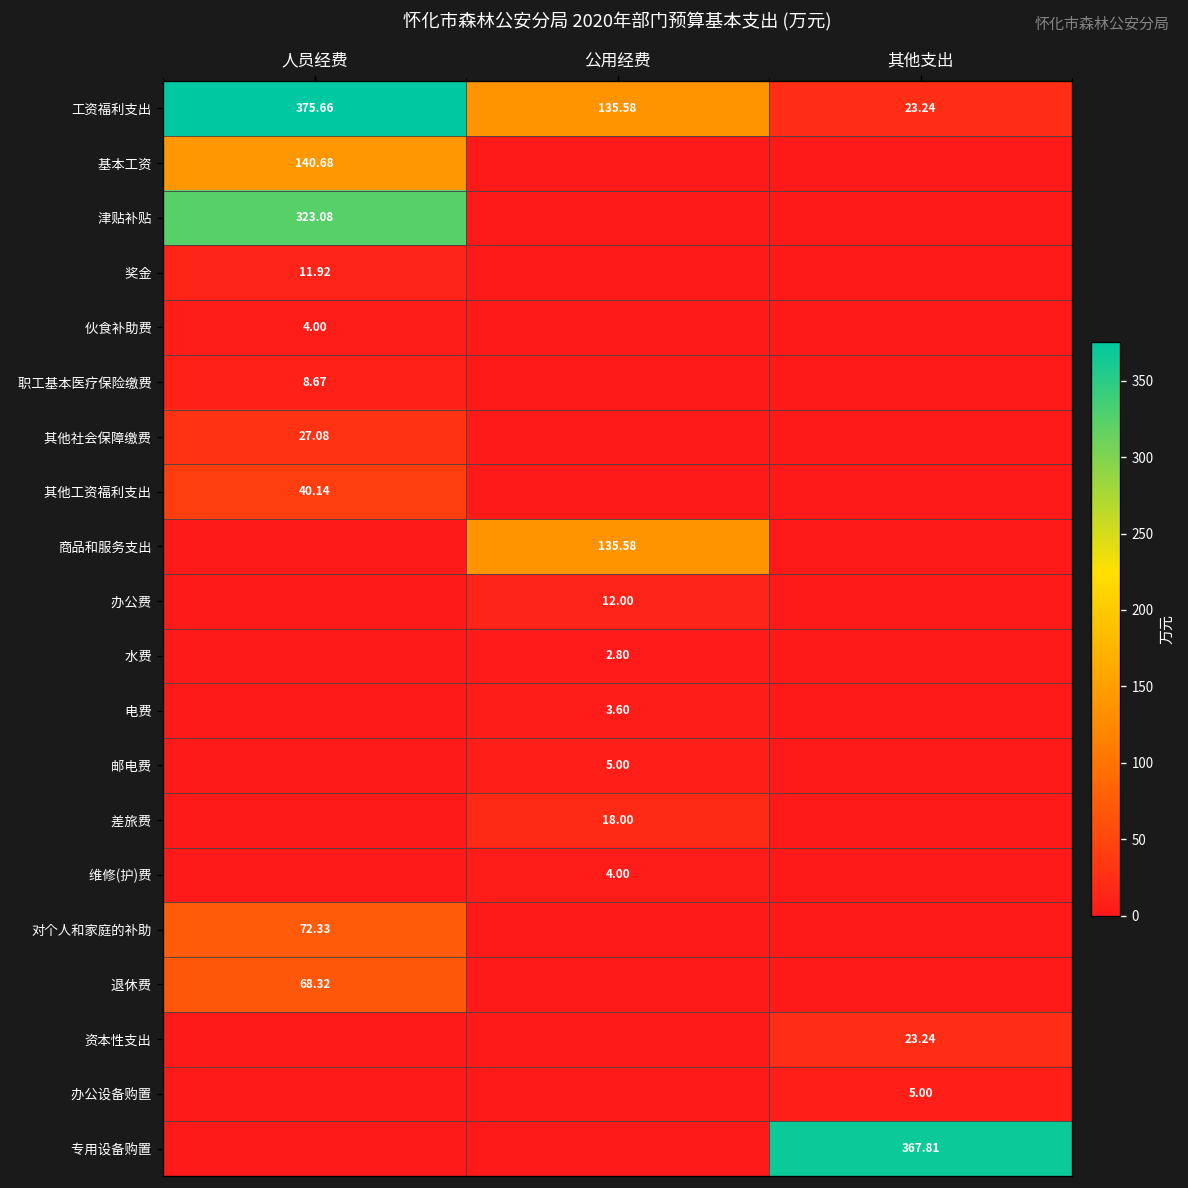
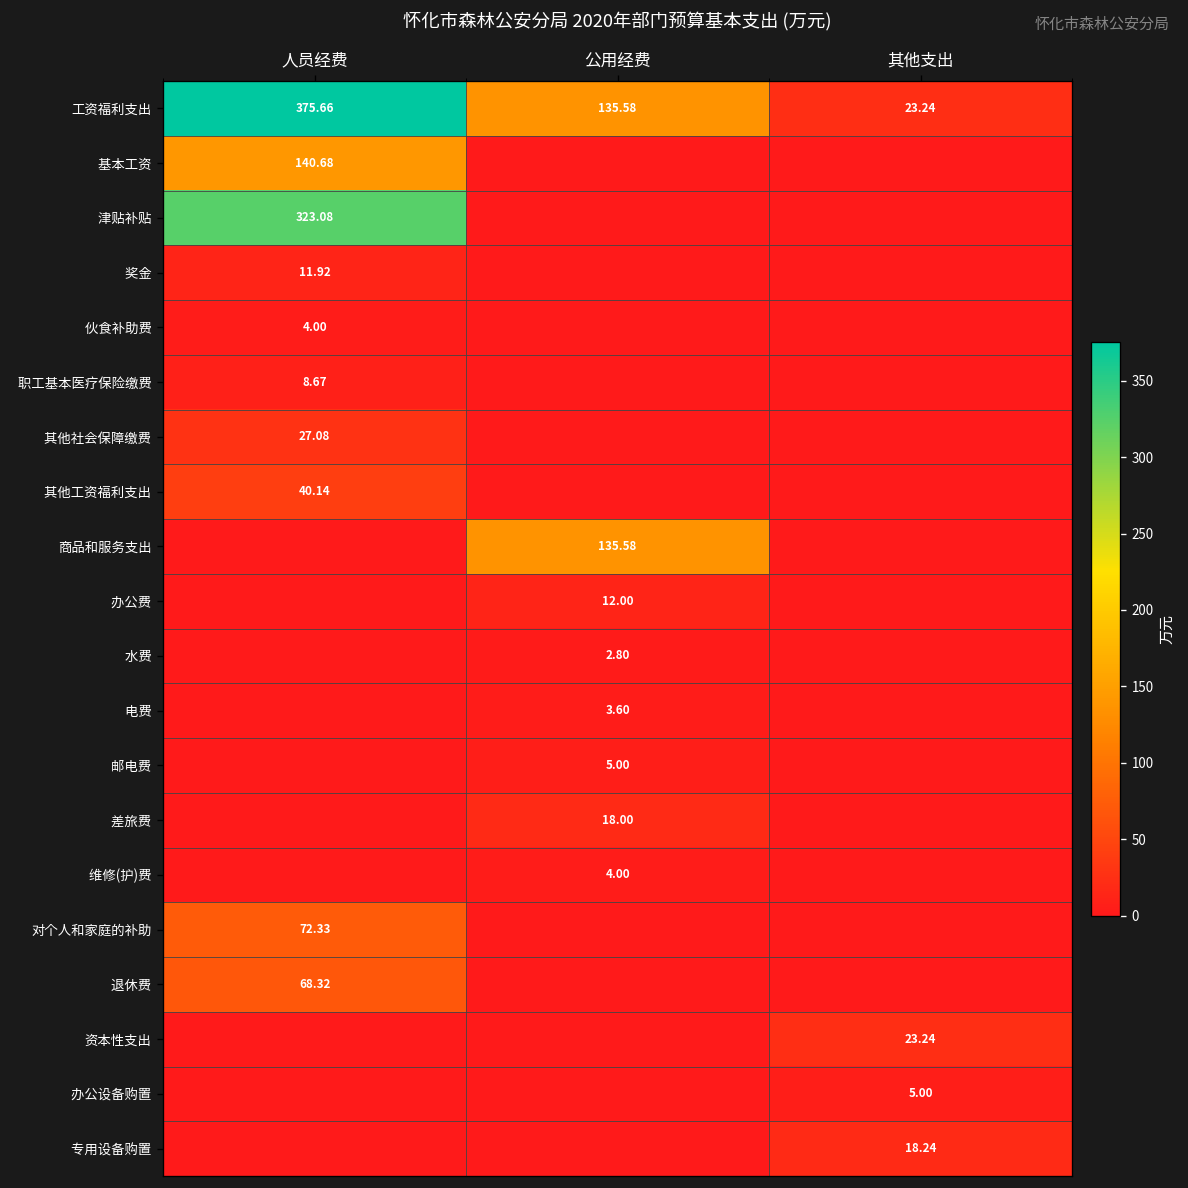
  {
    "工资福利支出": {
      "人员经费": 375.66,
      "公用经费": 135.58,
      "其他支出": 23.24
    },
    "基本工资": {
      "人员经费": 140.68
    },
    "津贴补贴": {
      "人员经费": 323.08
    },
    "奖金": {
      "人员经费": 11.92
    },
    "伙食补助费": {
      "人员经费": 4.00
    },
    "职工基本医疗保险缴费": {
      "人员经费": 8.67
    },
    "其他社会保障缴费": {
      "人员经费": 27.08
    },
    "其他工资福利支出": {
      "人员经费": 40.14
    },
    "商品和服务支出": {
      "公用经费": 135.58
    },
    "办公费": {
      "公用经费": 12.00
    },
    "水费": {
      "公用经费": 2.80
    },
    "电费": {
      "公用经费": 3.60
    },
    "邮电费": {
      "公用经费": 5.00
    },
    "差旅费": {
      "公用经费": 18.00
    },
    "维修(护)费": {
      "公用经费": 4.00
    },
    "对个人和家庭的补助": {
      "人员经费": 72.33
    },
    "退休费": {
      "人员经费": 68.32
    },
    "资本性支出": {
      "其他支出": 23.24
    },
    "办公设备购置": {
      "其他支出": 5.00
    },
    "专用设备购置": {
-     "其他支出": 367.81
+     "其他支出": 18.24
    }
  }
